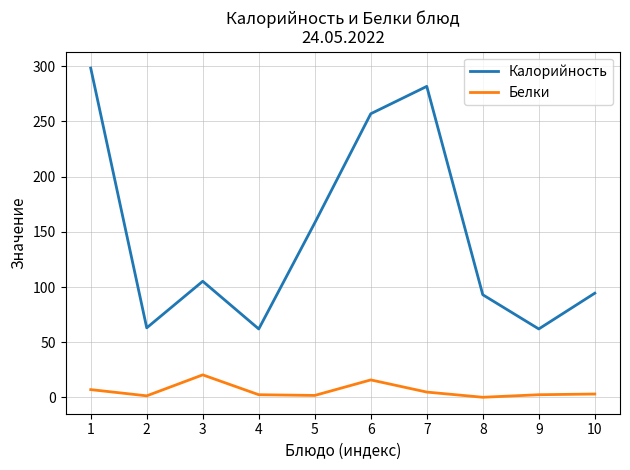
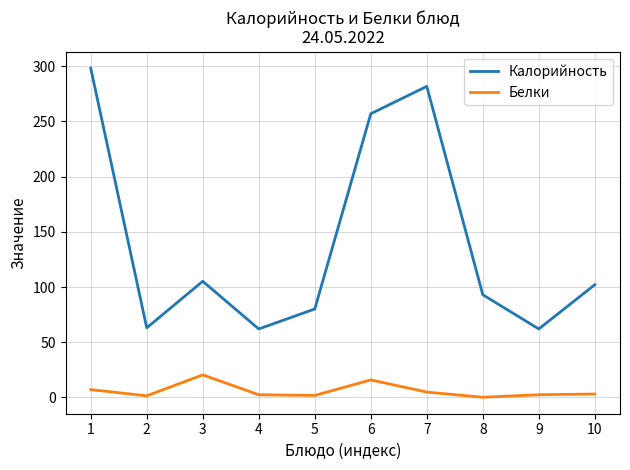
  {
    "Калорийность": {
      "1": 298,
      "2": 63,
      "3": 105,
      "4": 62,
-     "5": 158,
+     "5": 80,
      "6": 257,
      "7": 282,
      "8": 93,
      "9": 62,
-     "10": 94
+     "10": 102
    },
    "Белки": {
      "1": 7,
      "2": 1,
      "3": 20,
      "4": 2,
      "5": 2,
      "6": 16,
      "7": 5,
      "8": 0,
      "9": 2,
      "10": 3
    }
  }
